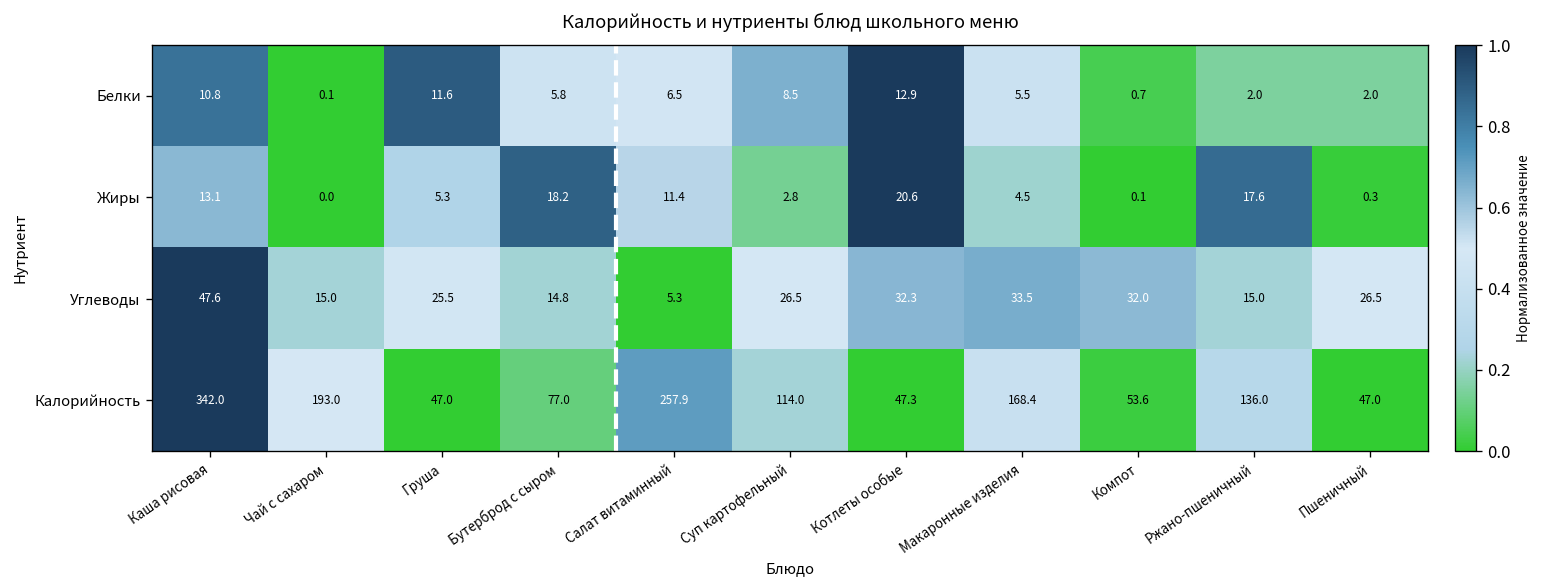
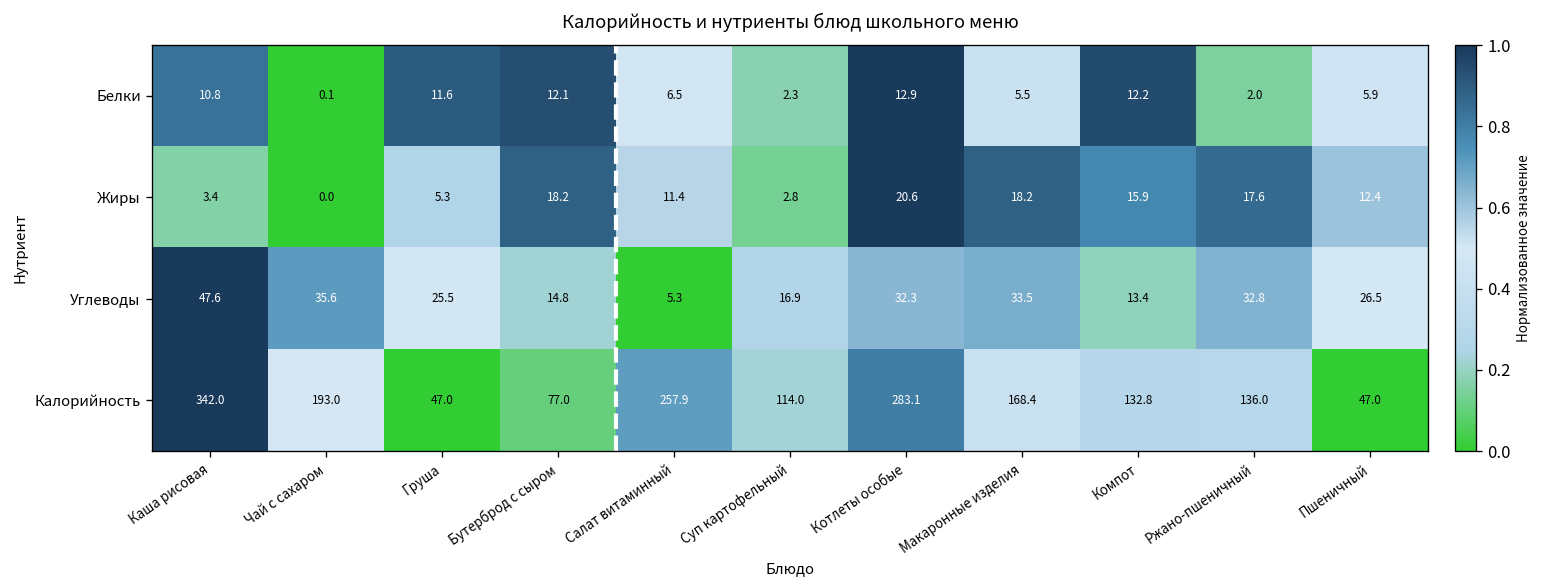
  {
    "Белки": {
      "Каша рисовая": 10.8,
      "Чай с сахаром": 0.1,
      "Груша": 11.6,
-     "Бутерброд с сыром": 5.8,
+     "Бутерброд с сыром": 12.1,
      "Салат витаминный": 6.5,
-     "Суп картофельный": 8.5,
+     "Суп картофельный": 2.3,
      "Котлеты особые": 12.9,
      "Макаронные изделия": 5.5,
-     "Компот": 0.7,
+     "Компот": 12.2,
      "Ржано-пшеничный": 2.0,
-     "Пшеничный": 2.0
+     "Пшеничный": 5.9
    },
    "Жиры": {
-     "Каша рисовая": 13.1,
+     "Каша рисовая": 3.4,
      "Чай с сахаром": 0.0,
      "Груша": 5.3,
      "Бутерброд с сыром": 18.2,
      "Салат витаминный": 11.4,
      "Суп картофельный": 2.8,
      "Котлеты особые": 20.6,
-     "Макаронные изделия": 4.5,
-     "Компот": 0.1,
+     "Макаронные изделия": 18.2,
+     "Компот": 15.9,
      "Ржано-пшеничный": 17.6,
-     "Пшеничный": 0.3
+     "Пшеничный": 12.4
    },
    "Углеводы": {
      "Каша рисовая": 47.6,
-     "Чай с сахаром": 15.0,
+     "Чай с сахаром": 35.6,
      "Груша": 25.5,
      "Бутерброд с сыром": 14.8,
      "Салат витаминный": 5.3,
-     "Суп картофельный": 26.5,
+     "Суп картофельный": 16.9,
      "Котлеты особые": 32.3,
      "Макаронные изделия": 33.5,
-     "Компот": 32.0,
-     "Ржано-пшеничный": 15.0,
+     "Компот": 13.4,
+     "Ржано-пшеничный": 32.8,
      "Пшеничный": 26.5
    },
    "Калорийность": {
      "Каша рисовая": 342.0,
      "Чай с сахаром": 193.0,
      "Груша": 47.0,
      "Бутерброд с сыром": 77.0,
      "Салат витаминный": 257.9,
      "Суп картофельный": 114.0,
-     "Котлеты особые": 47.3,
+     "Котлеты особые": 283.1,
      "Макаронные изделия": 168.4,
-     "Компот": 53.6,
+     "Компот": 132.8,
      "Ржано-пшеничный": 136.0,
      "Пшеничный": 47.0
    }
  }
